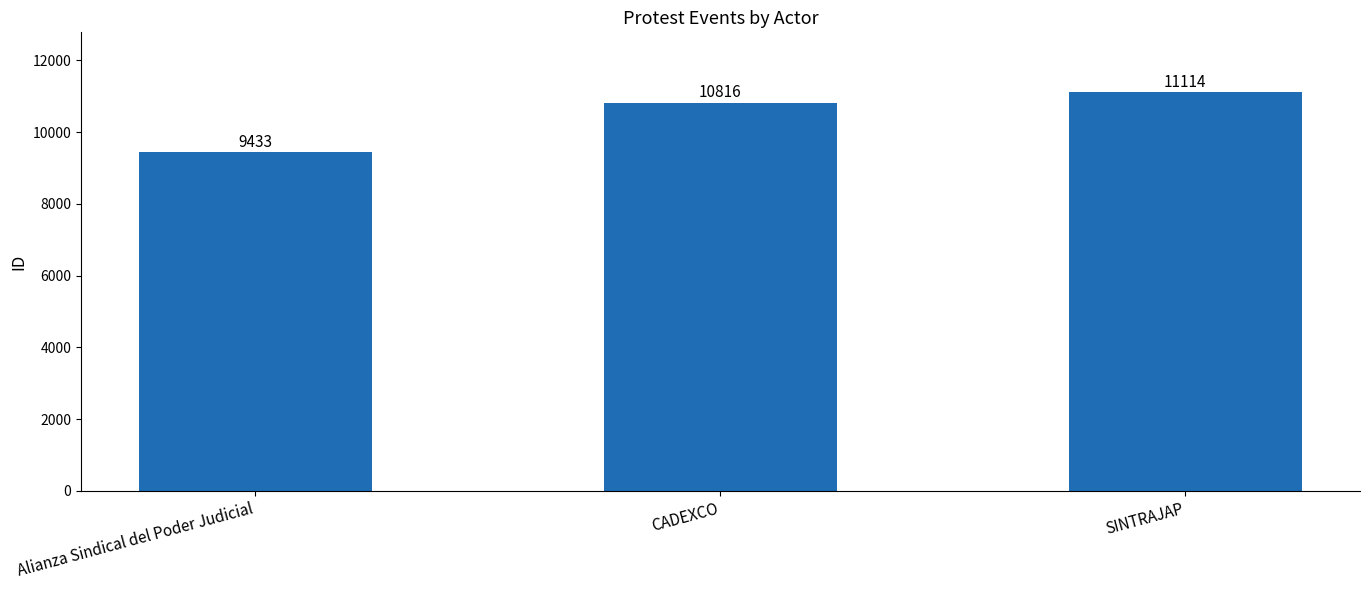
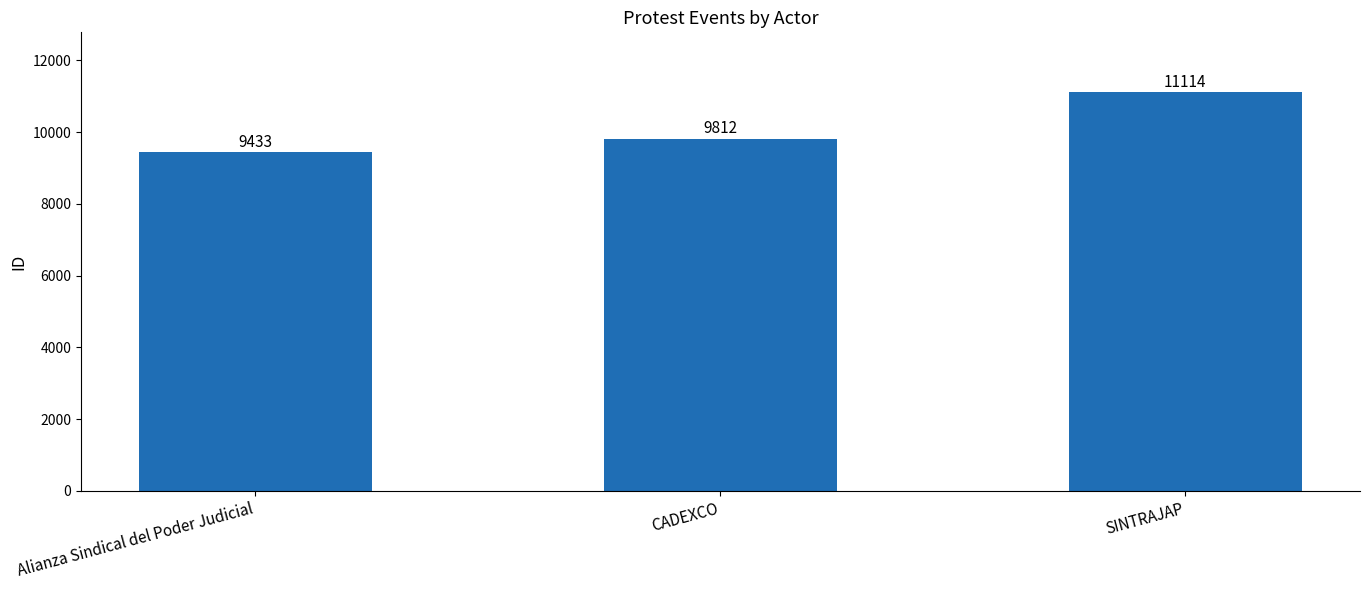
  {
    "Alianza Sindical del Poder Judicial": 9433,
-   "CADEXCO": 10816,
+   "CADEXCO": 9812,
    "SINTRAJAP": 11114
  }
